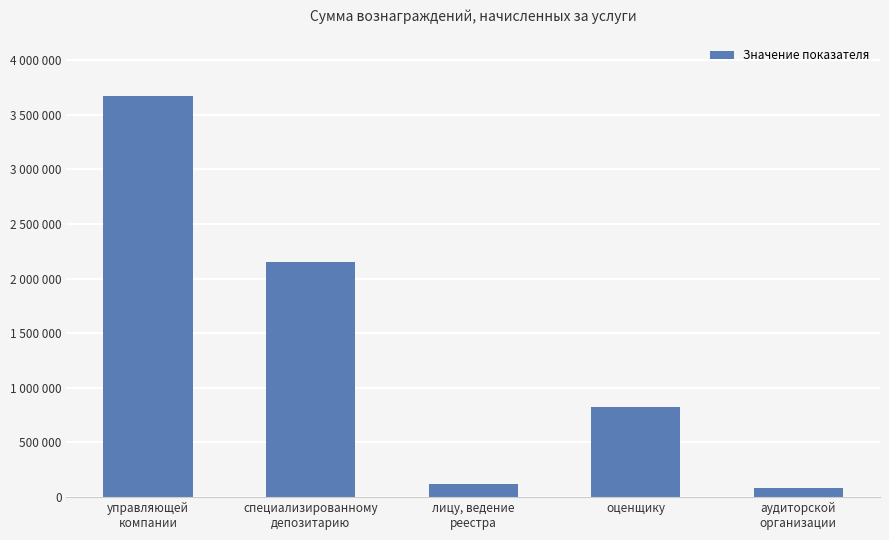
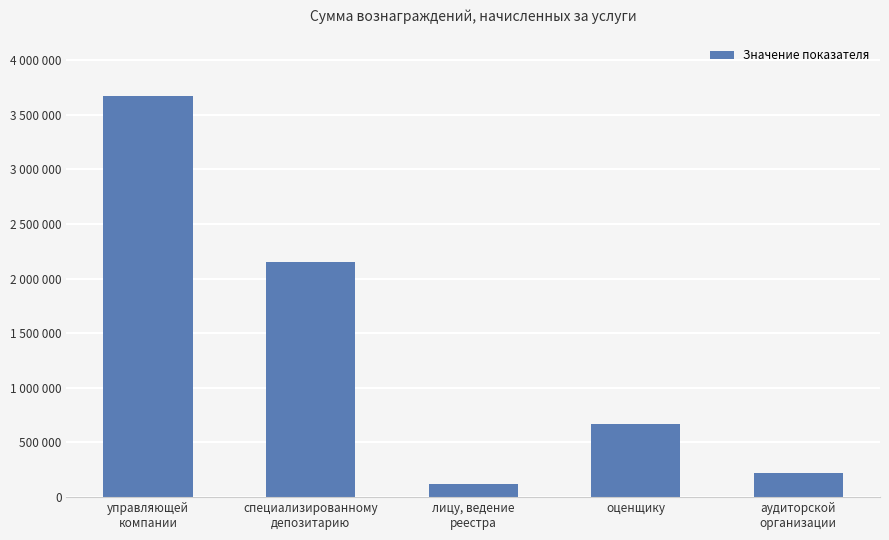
  {
    "управляющей компании": 3670000,
    "специализированному депозитарию": 2150000,
    "лицу, ведение реестра": 120000,
-   "оценщику": 820000,
-   "аудиторской организации": 80000
+   "оценщику": 670000,
+   "аудиторской организации": 220000
  }
